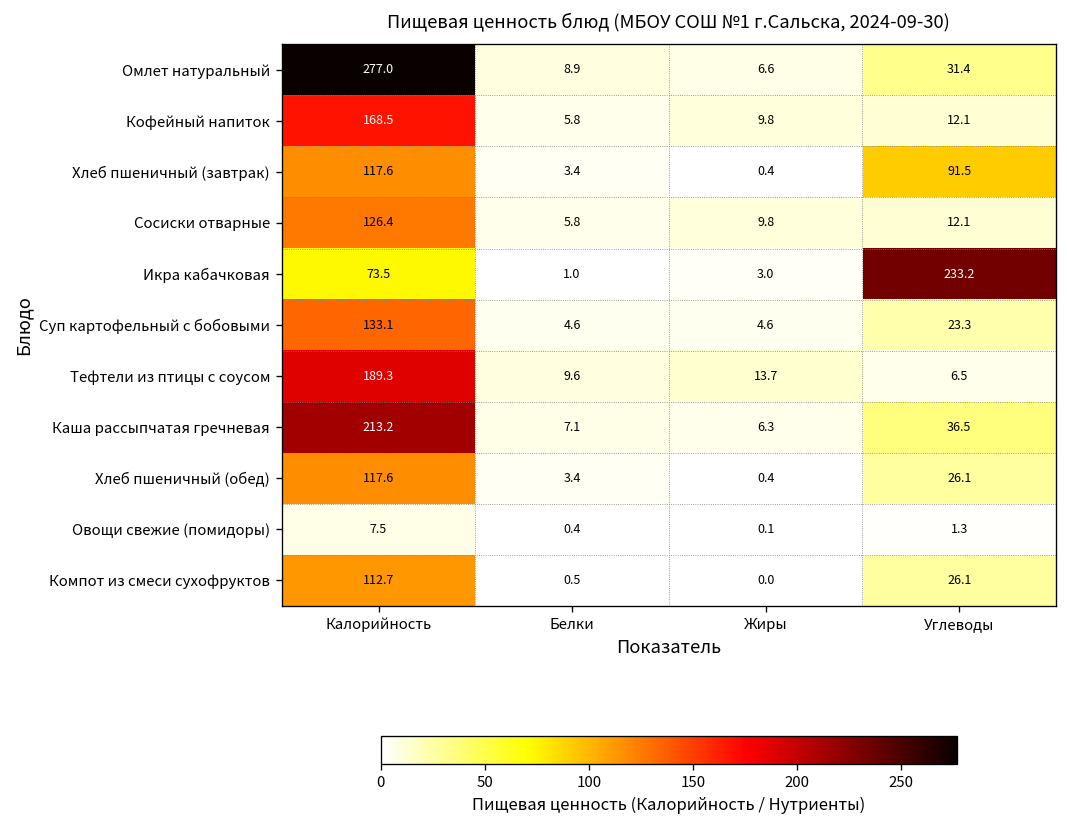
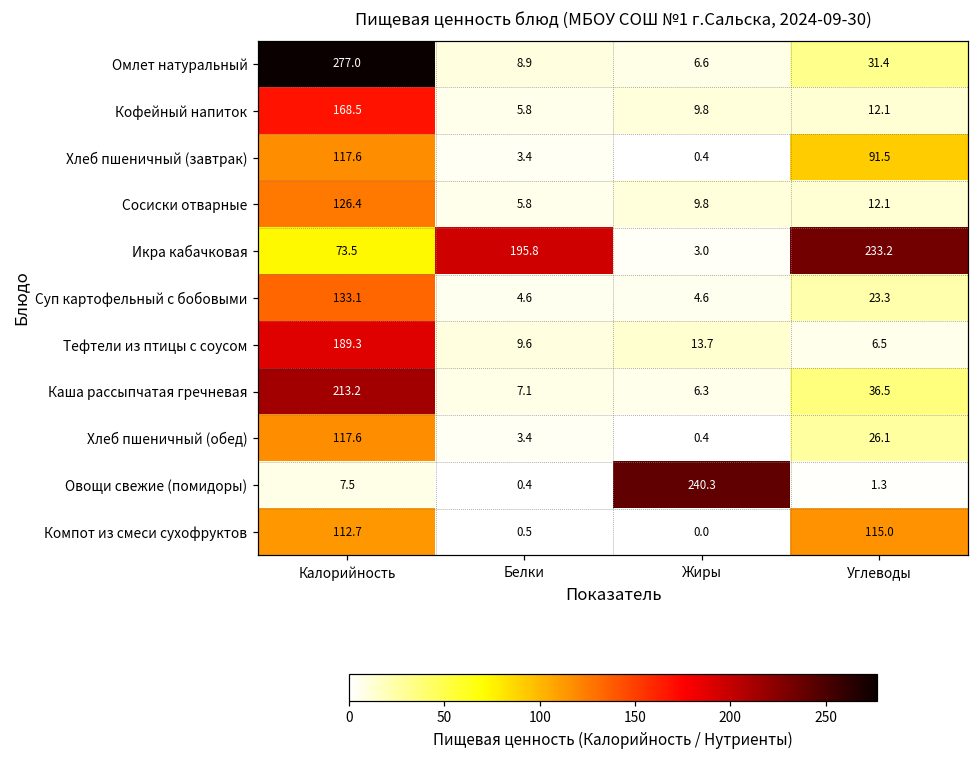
  {
    "Омлет натуральный": {
      "Калорийность": 277.0,
      "Белки": 8.9,
      "Жиры": 6.6,
      "Углеводы": 31.4
    },
    "Кофейный напиток": {
      "Калорийность": 168.5,
      "Белки": 5.8,
      "Жиры": 9.8,
      "Углеводы": 12.1
    },
    "Хлеб пшеничный (завтрак)": {
      "Калорийность": 117.6,
      "Белки": 3.4,
      "Жиры": 0.4,
      "Углеводы": 91.5
    },
    "Сосиски отварные": {
      "Калорийность": 126.4,
      "Белки": 5.8,
      "Жиры": 9.8,
      "Углеводы": 12.1
    },
    "Икра кабачковая": {
      "Калорийность": 73.5,
-     "Белки": 1.0,
+     "Белки": 195.8,
      "Жиры": 3.0,
      "Углеводы": 233.2
    },
    "Суп картофельный с бобовыми": {
      "Калорийность": 133.1,
      "Белки": 4.6,
      "Жиры": 4.6,
      "Углеводы": 23.3
    },
    "Тефтели из птицы с соусом": {
      "Калорийность": 189.3,
      "Белки": 9.6,
      "Жиры": 13.7,
      "Углеводы": 6.5
    },
    "Каша рассыпчатая гречневая": {
      "Калорийность": 213.2,
      "Белки": 7.1,
      "Жиры": 6.3,
      "Углеводы": 36.5
    },
    "Хлеб пшеничный (обед)": {
      "Калорийность": 117.6,
      "Белки": 3.4,
      "Жиры": 0.4,
      "Углеводы": 26.1
    },
    "Овощи свежие (помидоры)": {
      "Калорийность": 7.5,
      "Белки": 0.4,
-     "Жиры": 0.1,
+     "Жиры": 240.3,
      "Углеводы": 1.3
    },
    "Компот из смеси сухофруктов": {
      "Калорийность": 112.7,
      "Белки": 0.5,
      "Жиры": 0.0,
-     "Углеводы": 26.1
+     "Углеводы": 115.0
    }
  }
